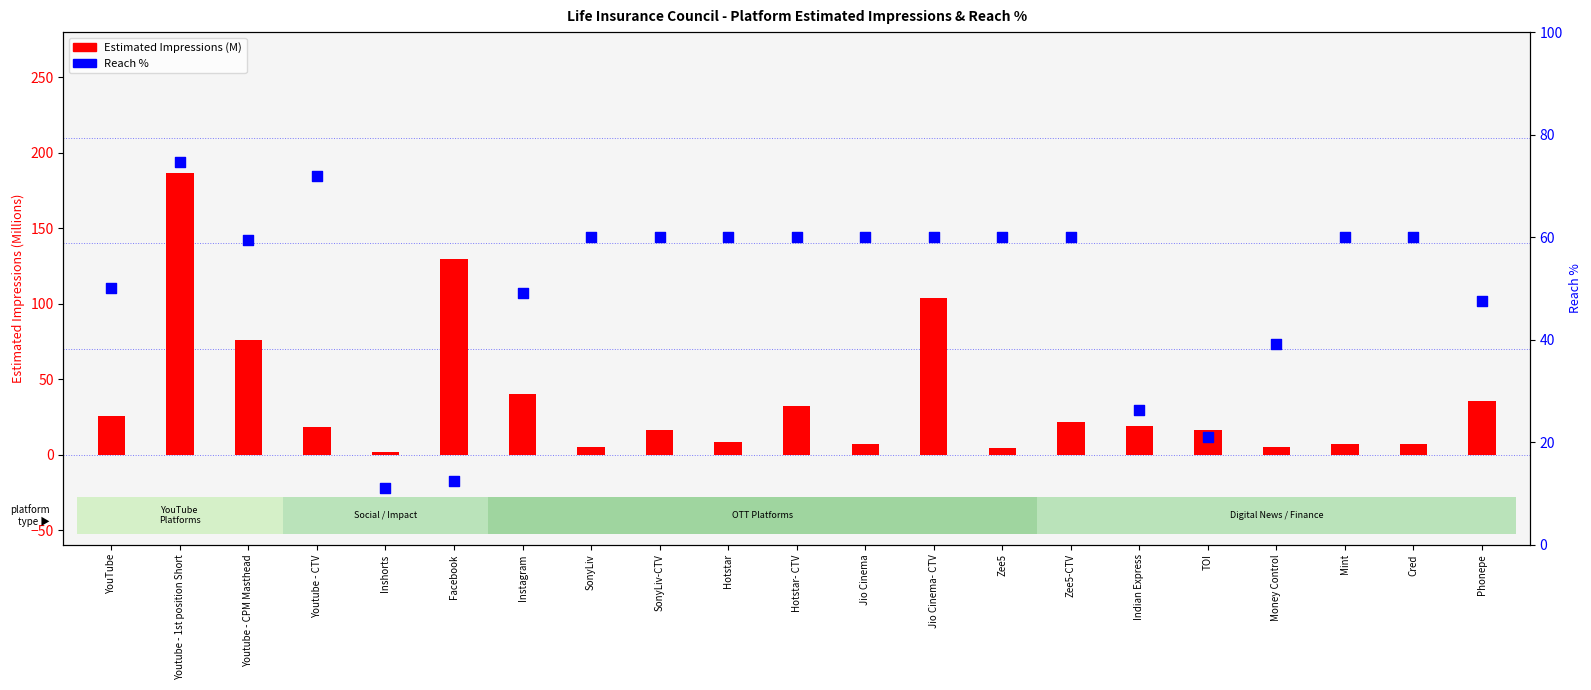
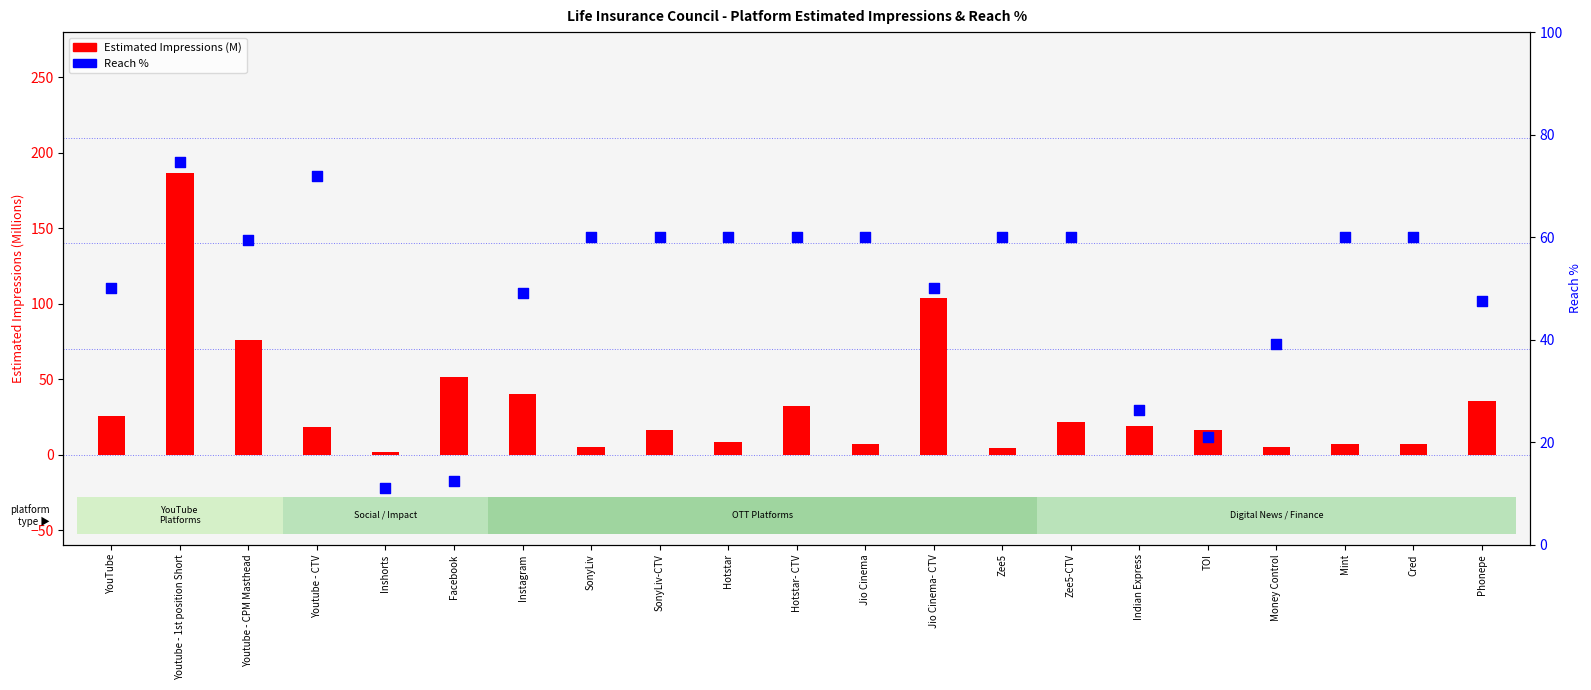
  {
    "Estimated Impressions (M)": {
      "YouTube": 26,
      "Youtube - 1st position Short": 187,
      "Youtube - CPM Masthead": 76,
      "Youtube - CTV": 18,
      "Inshorts": 2,
-     "Facebook": 130,
+     "Facebook": 51,
      "Instagram": 40,
      "SonyLiv": 5,
      "SonyLiv-CTV": 16,
      "Hotstar": 8,
      "Hotstar- CTV": 32,
      "Jio Cinema": 7,
      "Jio Cinema- CTV": 104,
      "Zee5": 5,
      "Zee5-CTV": 22,
      "Indian Express": 19,
      "TOI": 16,
      "Money Control": 5,
      "Mint": 7,
      "Cred": 7,
      "Phonepe": 36
    },
    "Reach %": {
-     "Jio Cinema- CTV": 60
+     "Jio Cinema- CTV": 50
    }
  }
